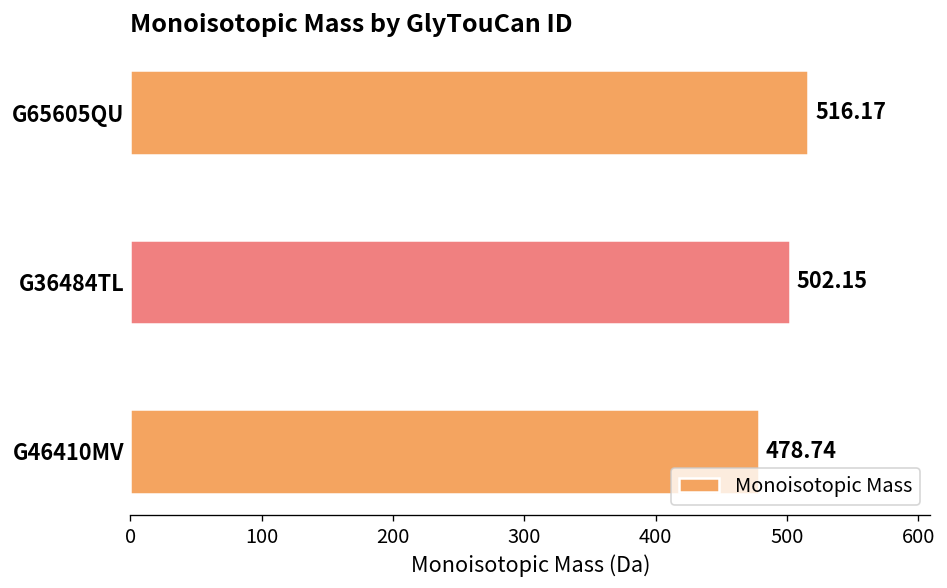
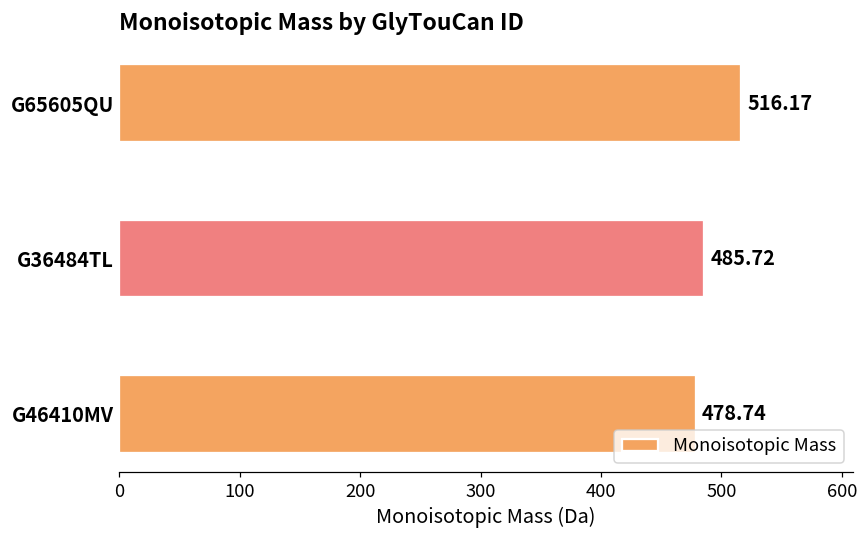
  {
    "G65605QU": 516.17,
-   "G36484TL": 502.15,
+   "G36484TL": 485.72,
    "G46410MV": 478.74
  }
